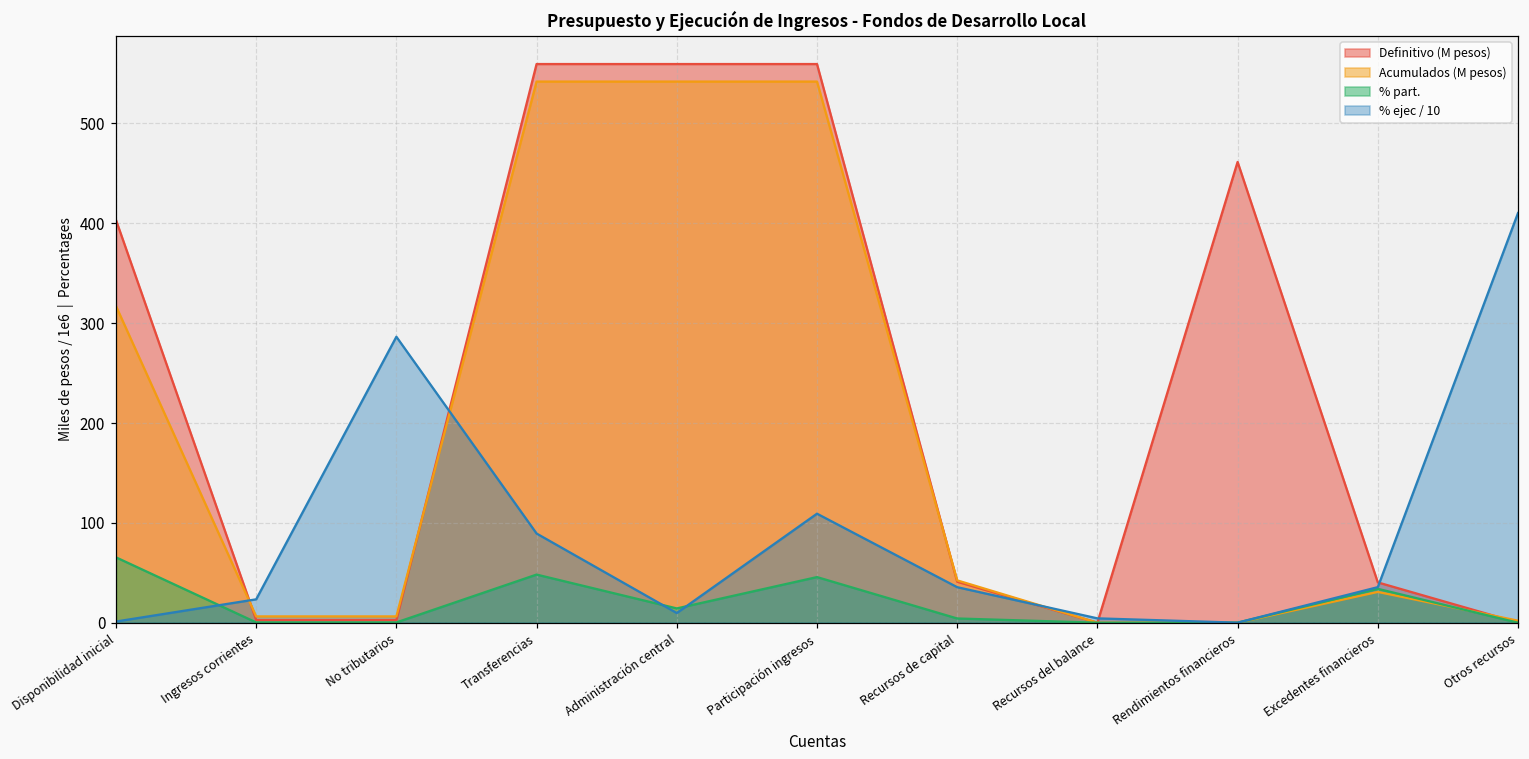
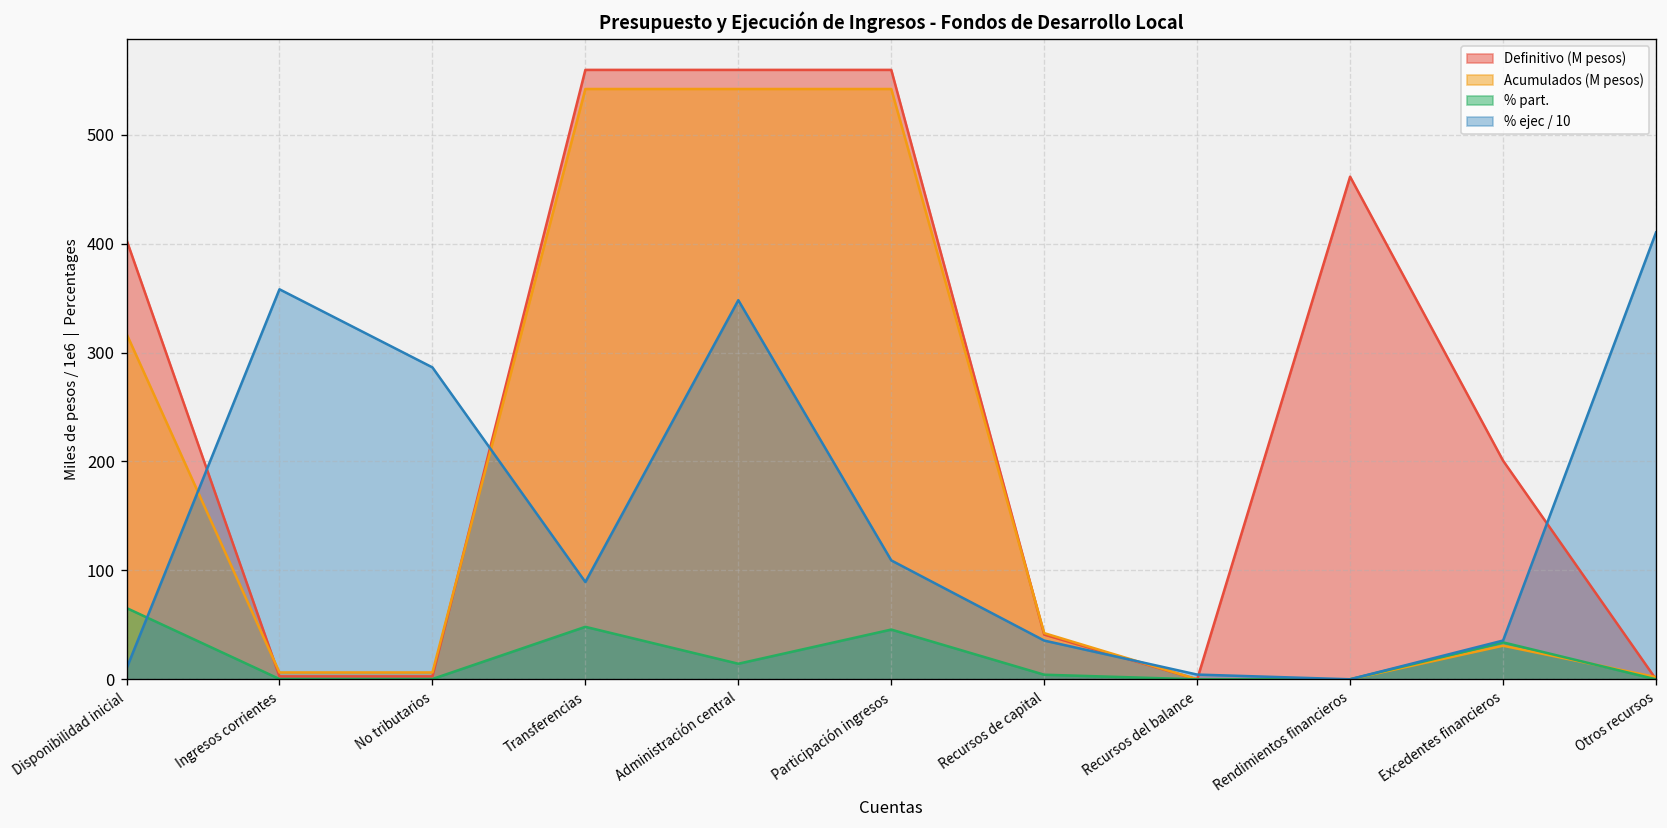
  {
    "Definitivo (M pesos)": {
      "Disponibilidad inicial": 400,
      "Transferencias": 560,
      "Administración central": 560,
      "Participación ingresos": 560,
      "Rendimientos financieros": 460,
-     "Excedentes financieros": 40
+     "Excedentes financieros": 200
    },
    "Acumulados (M pesos)": {
      "Disponibilidad inicial": 320,
      "Ingresos corrientes": 10,
      "No tributarios": 10,
      "Transferencias": 540,
      "Administración central": 540,
      "Participación ingresos": 540,
      "Excedentes financieros": 30
    },
    "% part.": {
      "Disponibilidad inicial": 70,
      "Transferencias": 50,
      "Administración central": 10,
      "Participación ingresos": 50,
      "Recursos de capital": 0
    },
    "% ejec / 10": {
-     "Disponibilidad inicial": 0,
-     "Ingresos corrientes": 20,
+     "Disponibilidad inicial": 10,
+     "Ingresos corrientes": 360,
      "No tributarios": 290,
      "Transferencias": 90,
-     "Administración central": 10,
+     "Administración central": 350,
      "Participación ingresos": 110,
      "Recursos de capital": 40,
      "Recursos del balance": 0,
      "Otros recursos": 410
    }
  }
